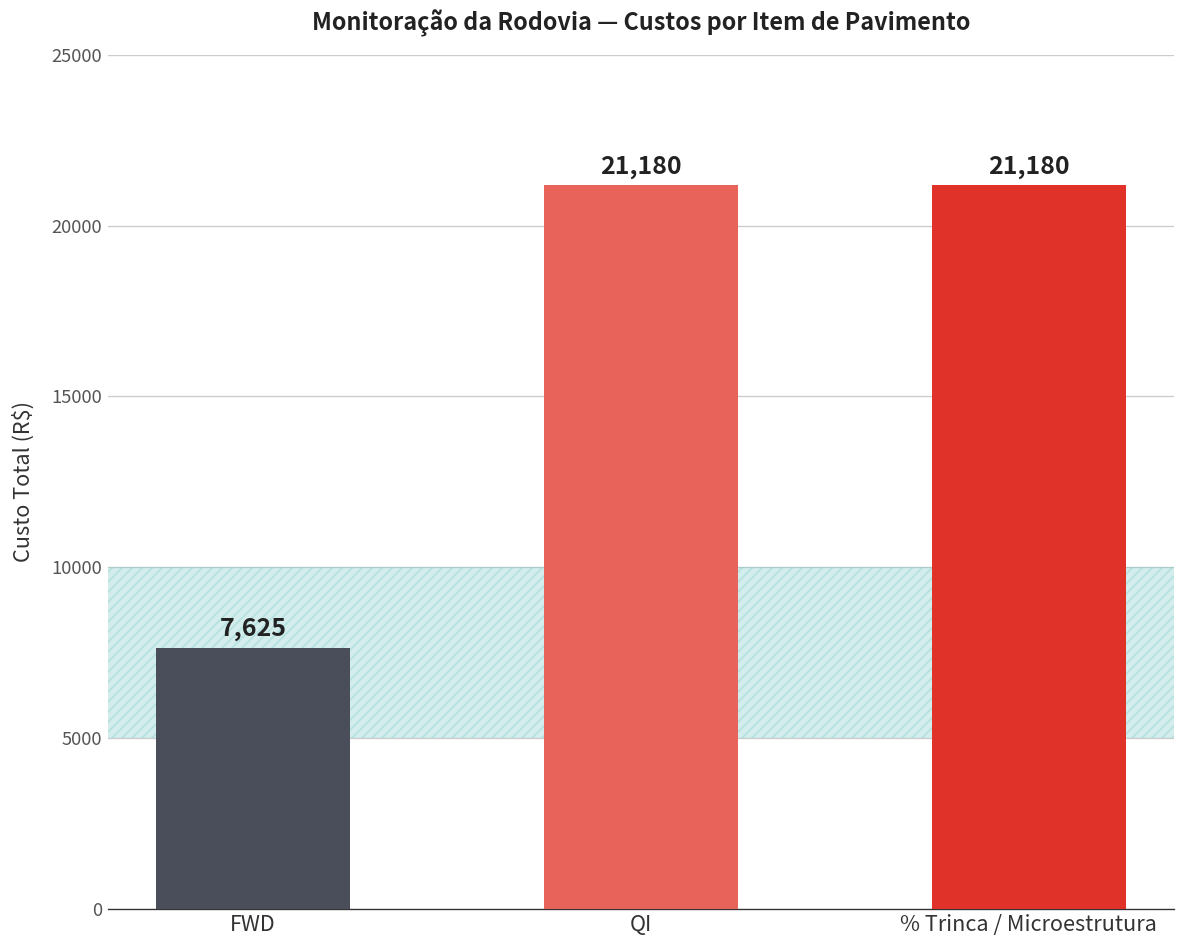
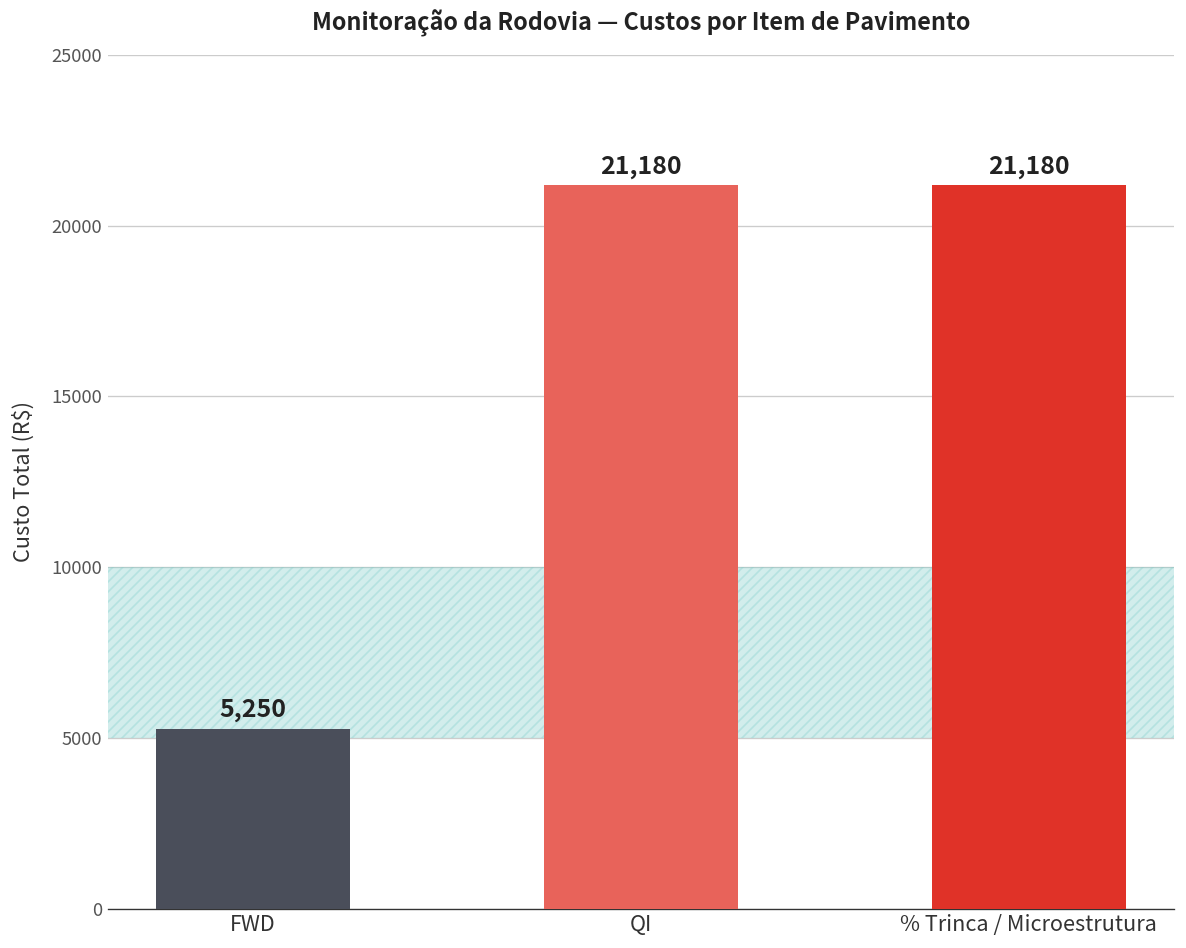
  {
-   "FWD": "7,625",
+   "FWD": "5,250",
    "QI": "21,180",
    "% Trinca / Microestrutura": "21,180"
  }
